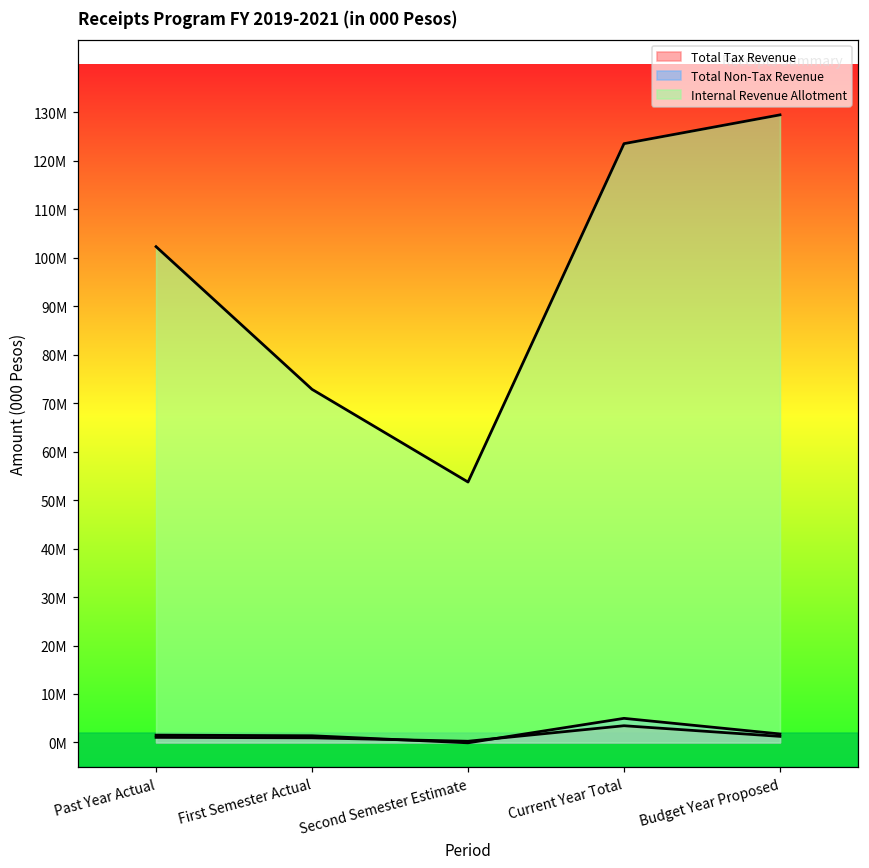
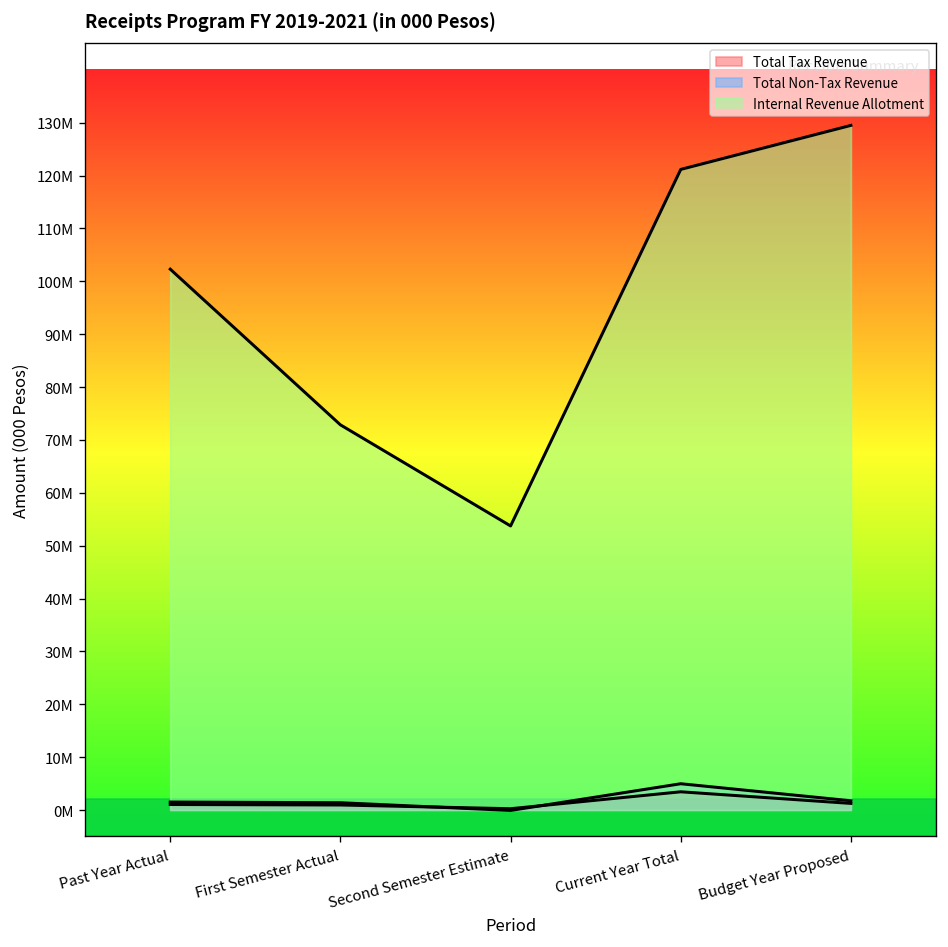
  {
    "Total Tax Revenue": {
      "Current Year Total": 3000000
    },
    "Total Non-Tax Revenue": {
      "Current Year Total": 5000000
    },
    "Internal Revenue Allotment": {
      "Past Year Actual": 102000000,
      "First Semester Actual": 73000000,
      "Second Semester Estimate": 54000000,
-     "Current Year Total": 124000000,
+     "Current Year Total": 121000000,
      "Budget Year Proposed": 129000000
    }
  }
